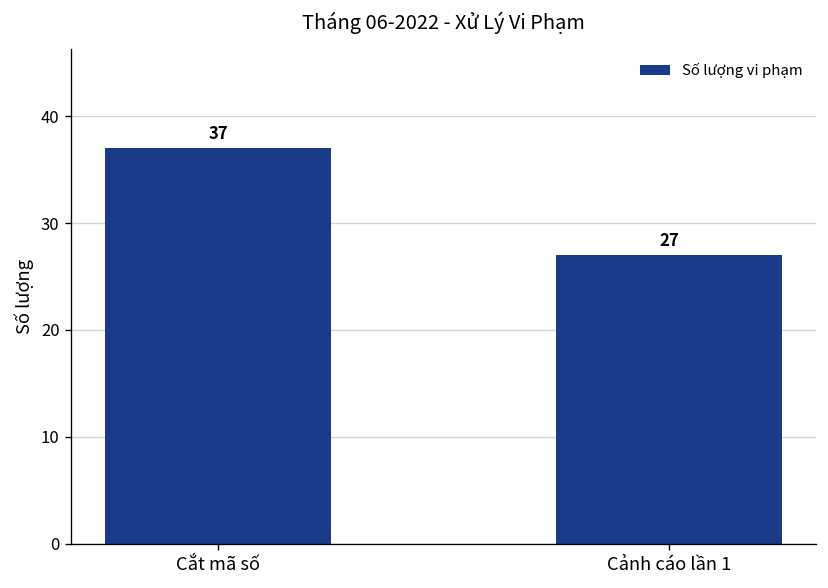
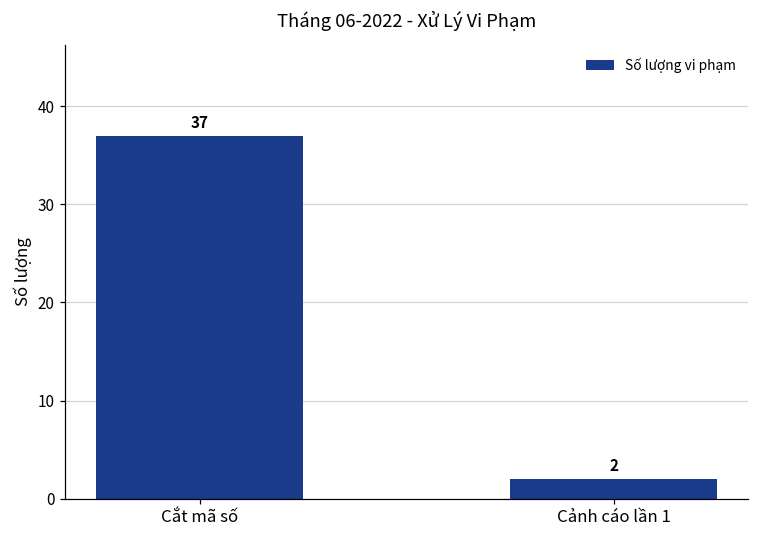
  {
    "Cắt mã số": 37,
-   "Cảnh cáo lần 1": 27
+   "Cảnh cáo lần 1": 2
  }
